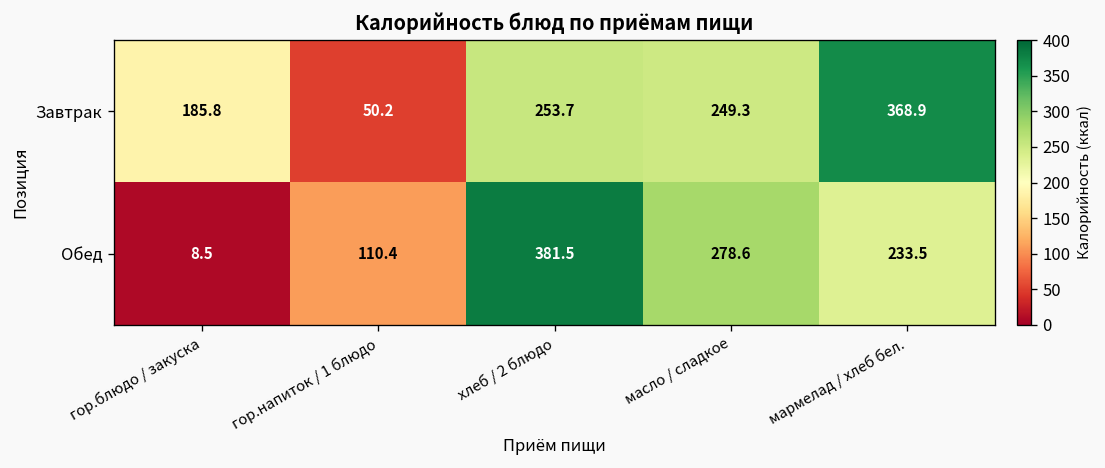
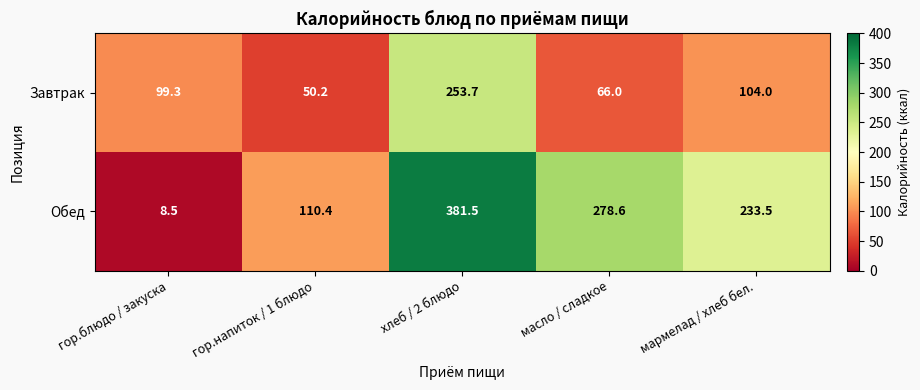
  {
    "Завтрак": {
-     "гор.блюдо / закуска": 185.8,
+     "гор.блюдо / закуска": 99.3,
      "гор.напиток / 1 блюдо": 50.2,
      "хлеб / 2 блюдо": 253.7,
-     "масло / сладкое": 249.3,
-     "мармелад / хлеб бел.": 368.9
+     "масло / сладкое": 66.0,
+     "мармелад / хлеб бел.": 104.0
    },
    "Обед": {
      "гор.блюдо / закуска": 8.5,
      "гор.напиток / 1 блюдо": 110.4,
      "хлеб / 2 блюдо": 381.5,
      "масло / сладкое": 278.6,
      "мармелад / хлеб бел.": 233.5
    }
  }
